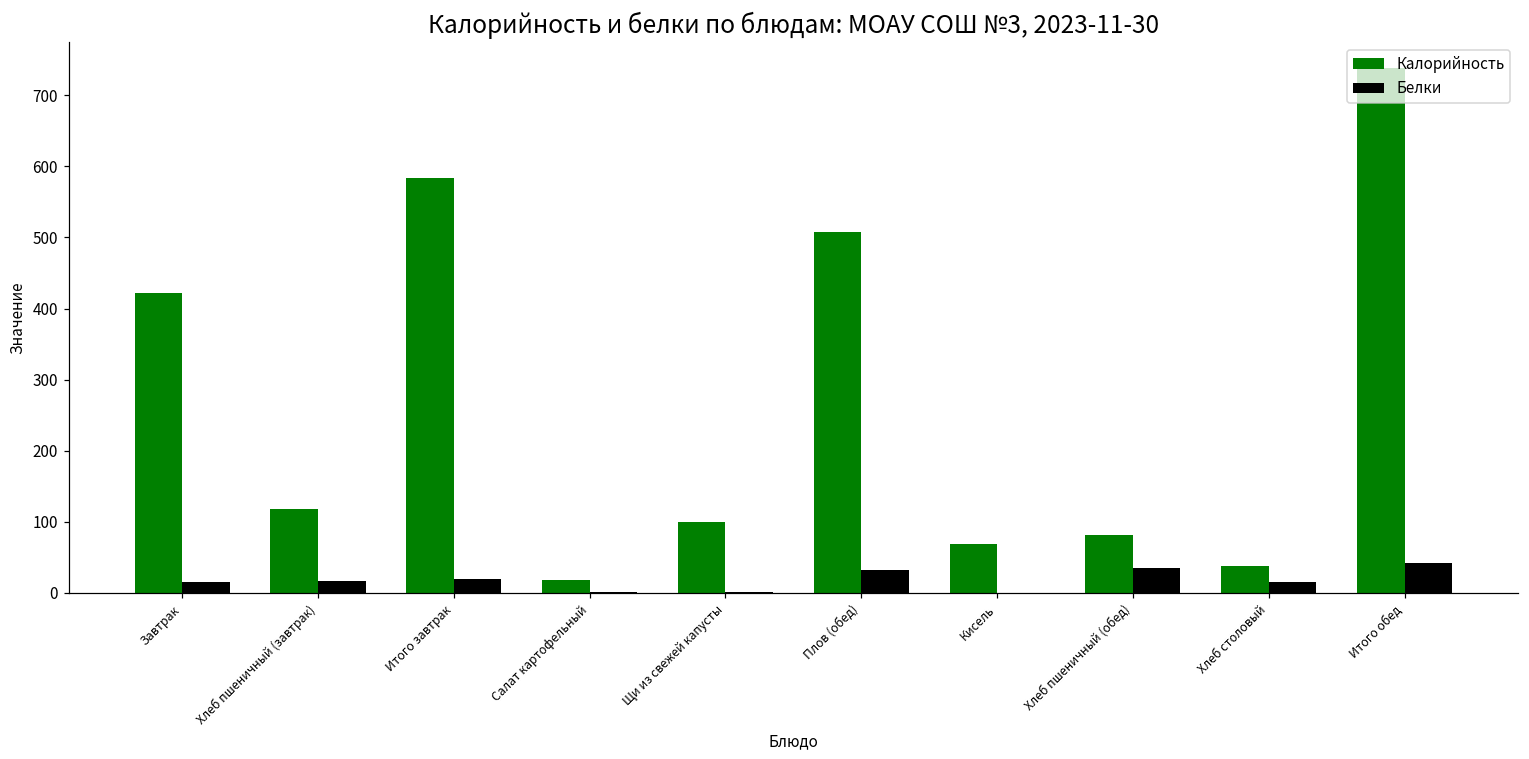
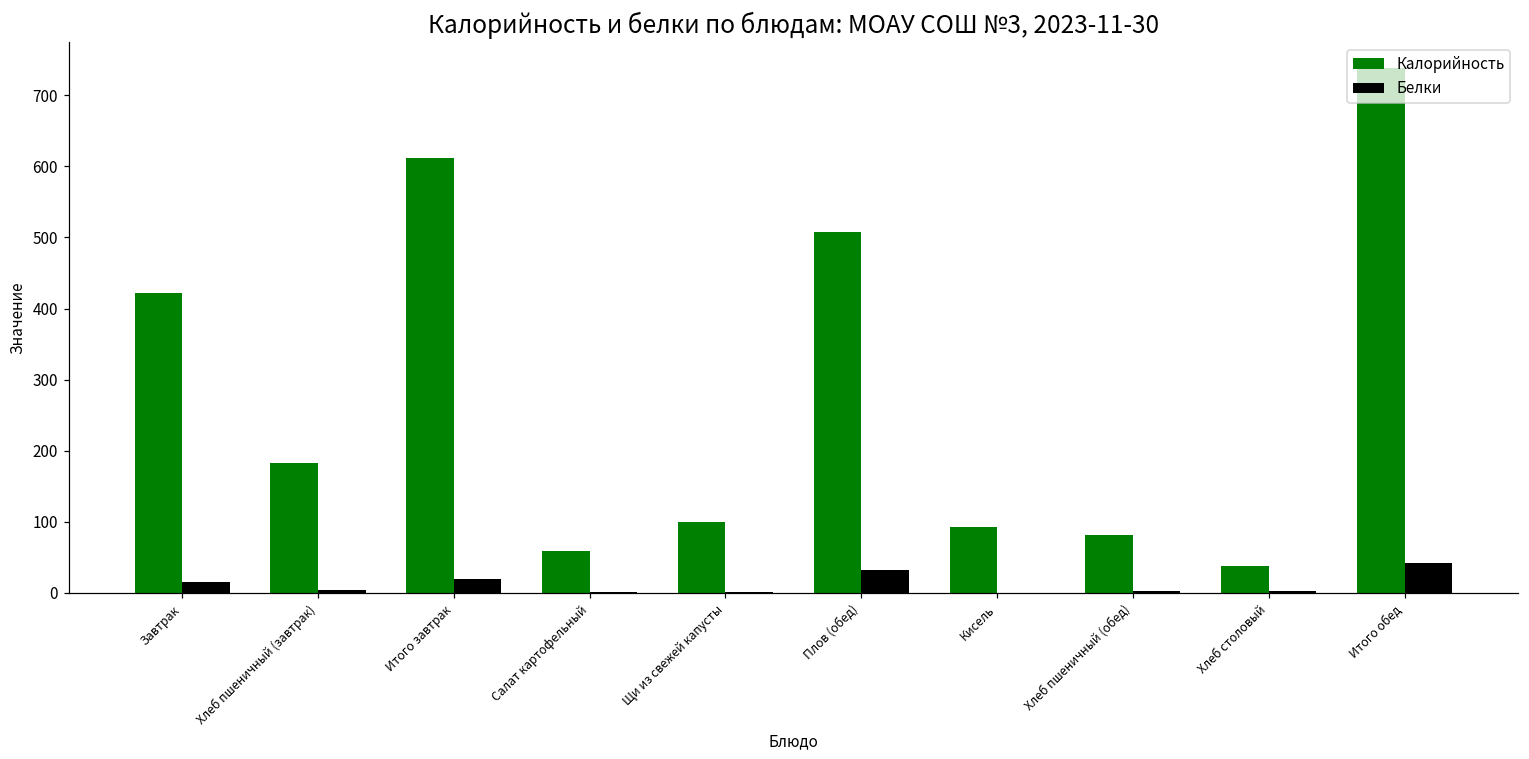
  {
    "Калорийность": {
      "Завтрак": 420,
-     "Хлеб пшеничный (завтрак)": 120,
-     "Итого завтрак": 580,
-     "Салат картофельный": 20,
+     "Хлеб пшеничный (завтрак)": 180,
+     "Итого завтрак": 610,
+     "Салат картофельный": 60,
      "Щи из свежей капусты": 100,
      "Плов (обед)": 510,
-     "Кисель": 70,
+     "Кисель": 90,
      "Хлеб пшеничный (обед)": 80,
      "Хлеб столовый": 40
    },
    "Белки": {
      "Завтрак": 20,
-     "Хлеб пшеничный (завтрак)": 20,
+     "Хлеб пшеничный (завтрак)": 0,
      "Итого завтрак": 20,
      "Плов (обед)": 30,
      "Кисель": 0,
-     "Хлеб пшеничный (обед)": 40,
-     "Хлеб столовый": 10,
+     "Хлеб пшеничный (обед)": 0,
+     "Хлеб столовый": 0,
      "Итого обед": 40
    }
  }
